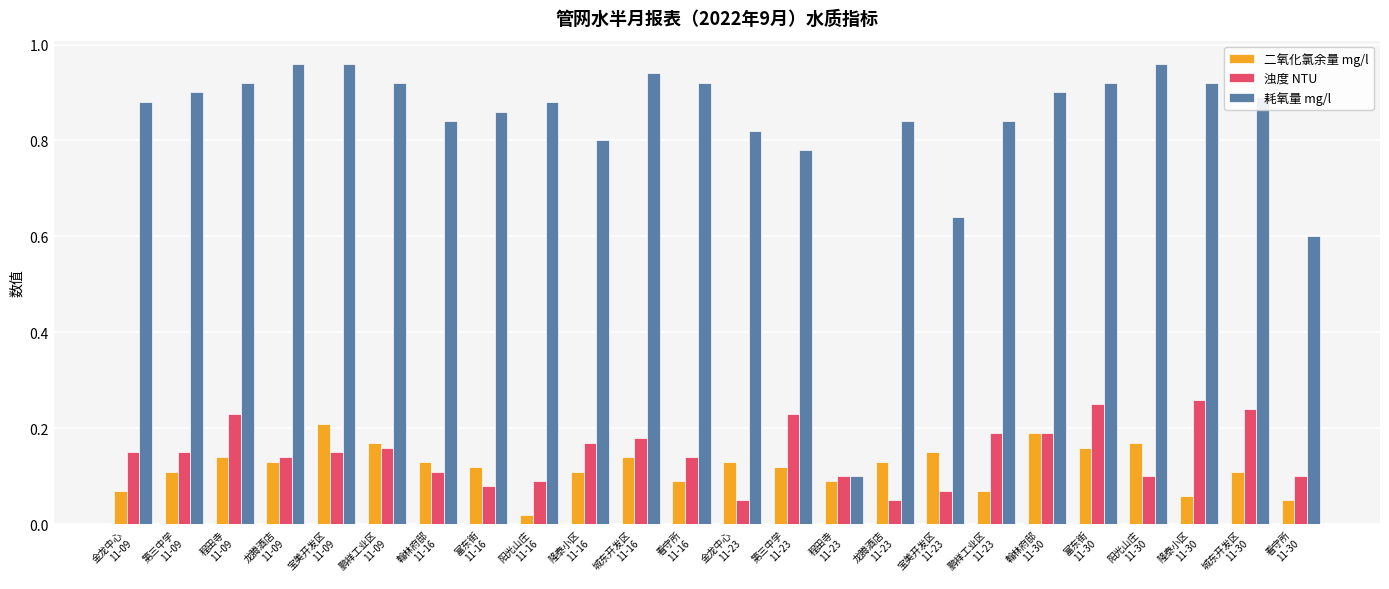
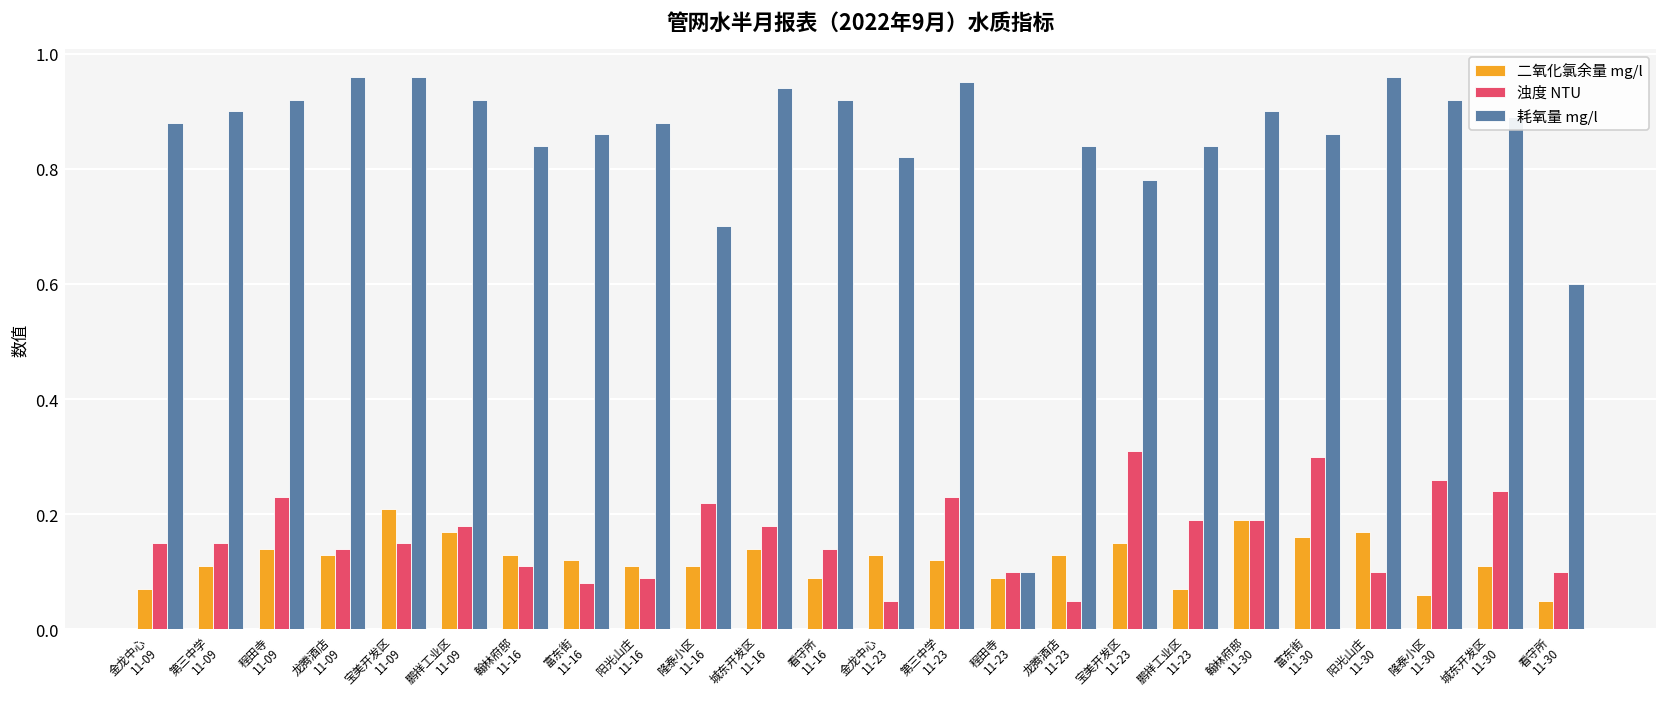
  {
    "二氧化氯余量 mg/l": {
      "金龙中心 11-09": 0.07,
      "第三中学 11-09": 0.11,
      "程田寺 11-09": 0.14,
      "龙腾酒店 11-09": 0.13,
      "宝美开发区 11-09": 0.21,
      "鹏祥工业区 11-09": 0.17,
      "翰林府邸 11-16": 0.13,
      "富东街 11-16": 0.12,
-     "阳光山庄 11-16": 0.02,
+     "阳光山庄 11-16": 0.11,
      "隆泰小区 11-16": 0.11,
      "城东开发区 11-16": 0.14,
      "看守所 11-16": 0.09,
      "金龙中心 11-23": 0.13,
      "第三中学 11-23": 0.12,
      "程田寺 11-23": 0.09,
      "龙腾酒店 11-23": 0.13,
      "宝美开发区 11-23": 0.15,
      "鹏祥工业区 11-23": 0.07,
      "翰林府邸 11-30": 0.19,
      "富东街 11-30": 0.16,
      "阳光山庄 11-30": 0.17,
      "隆泰小区 11-30": 0.06,
      "城东开发区 11-30": 0.11,
      "看守所 11-30": 0.05
    },
    "浊度 NTU": {
      "金龙中心 11-09": 0.15,
      "第三中学 11-09": 0.15,
      "程田寺 11-09": 0.23,
      "龙腾酒店 11-09": 0.14,
      "宝美开发区 11-09": 0.15,
-     "鹏祥工业区 11-09": 0.16,
+     "鹏祥工业区 11-09": 0.18,
      "翰林府邸 11-16": 0.11,
      "富东街 11-16": 0.08,
      "阳光山庄 11-16": 0.09,
-     "隆泰小区 11-16": 0.17,
+     "隆泰小区 11-16": 0.22,
      "城东开发区 11-16": 0.18,
      "看守所 11-16": 0.14,
      "金龙中心 11-23": 0.05,
      "第三中学 11-23": 0.23,
      "程田寺 11-23": 0.10,
      "龙腾酒店 11-23": 0.05,
-     "宝美开发区 11-23": 0.07,
+     "宝美开发区 11-23": 0.31,
      "鹏祥工业区 11-23": 0.19,
      "翰林府邸 11-30": 0.19,
-     "富东街 11-30": 0.25,
+     "富东街 11-30": 0.30,
      "阳光山庄 11-30": 0.10,
      "隆泰小区 11-30": 0.26,
      "城东开发区 11-30": 0.24,
      "看守所 11-30": 0.10
    },
    "耗氧量 mg/l": {
      "金龙中心 11-09": 0.88,
      "第三中学 11-09": 0.90,
      "程田寺 11-09": 0.92,
      "龙腾酒店 11-09": 0.96,
      "宝美开发区 11-09": 0.96,
      "鹏祥工业区 11-09": 0.92,
      "翰林府邸 11-16": 0.84,
      "富东街 11-16": 0.86,
      "阳光山庄 11-16": 0.88,
-     "隆泰小区 11-16": 0.8,
+     "隆泰小区 11-16": 0.7,
      "城东开发区 11-16": 0.94,
      "看守所 11-16": 0.92,
      "金龙中心 11-23": 0.82,
-     "第三中学 11-23": 0.78,
+     "第三中学 11-23": 0.95,
      "程田寺 11-23": 0.10,
      "龙腾酒店 11-23": 0.84,
-     "宝美开发区 11-23": 0.64,
+     "宝美开发区 11-23": 0.78,
      "鹏祥工业区 11-23": 0.84,
      "翰林府邸 11-30": 0.90,
-     "富东街 11-30": 0.92,
+     "富东街 11-30": 0.86,
      "阳光山庄 11-30": 0.96,
      "隆泰小区 11-30": 0.92,
      "看守所 11-30": 0.60
    }
  }
